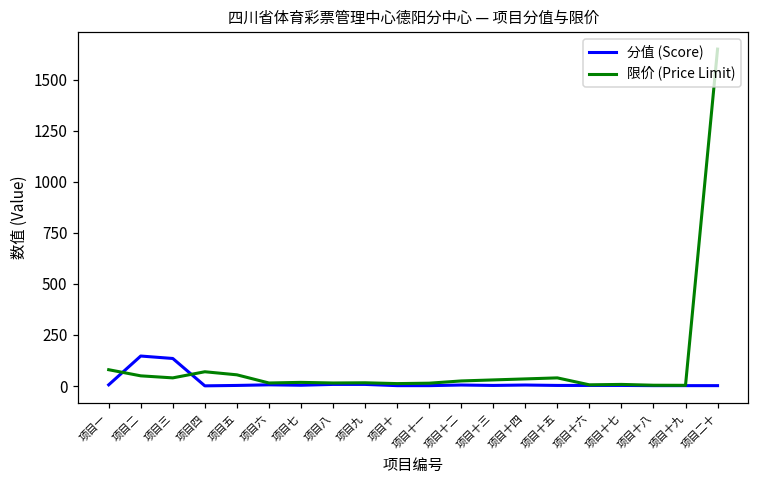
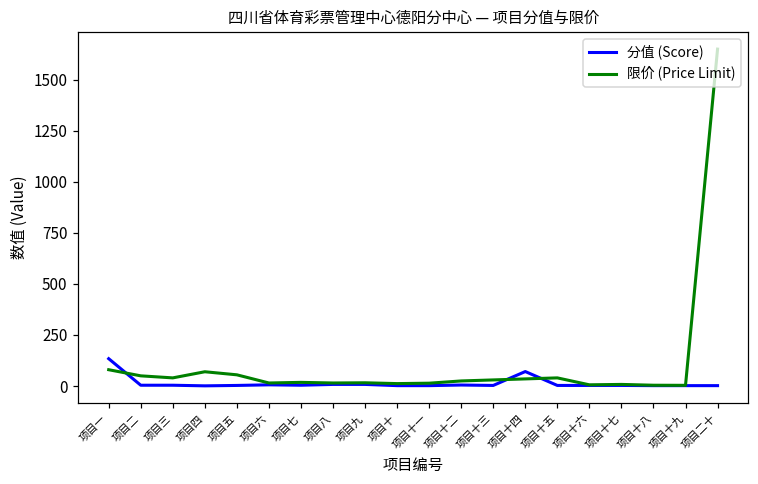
  {
    "分值 (Score)": {
-     "项目一": 10,
-     "项目二": 150,
-     "项目三": 140,
+     "项目一": 130,
+     "项目二": 0,
+     "项目三": 0,
      "项目四": 0,
      "项目五": 0,
      "项目七": 0,
      "项目十二": 10,
      "项目十三": 0,
-     "项目十四": 10,
+     "项目十四": 70,
      "项目十五": 0,
      "项目二十": 0
    },
    "限价 (Price Limit)": {
      "项目一": 80,
      "项目二": 50,
      "项目三": 40,
      "项目四": 70,
      "项目五": 60,
      "项目七": 20,
      "项目十二": 30,
      "项目十三": 30,
      "项目十四": 40,
      "项目十五": 40
    }
  }
